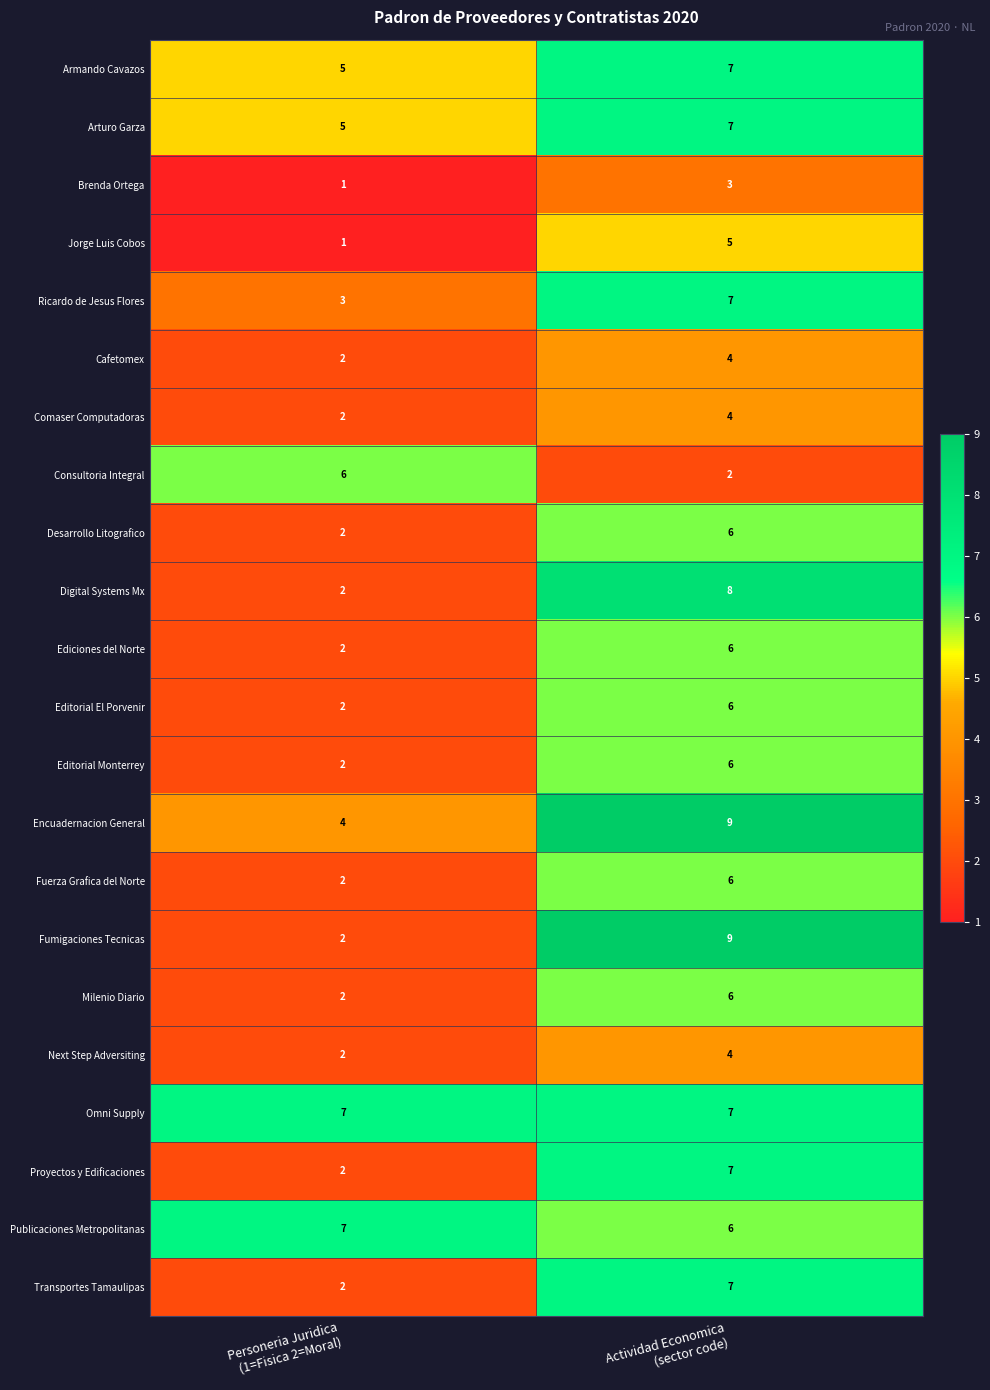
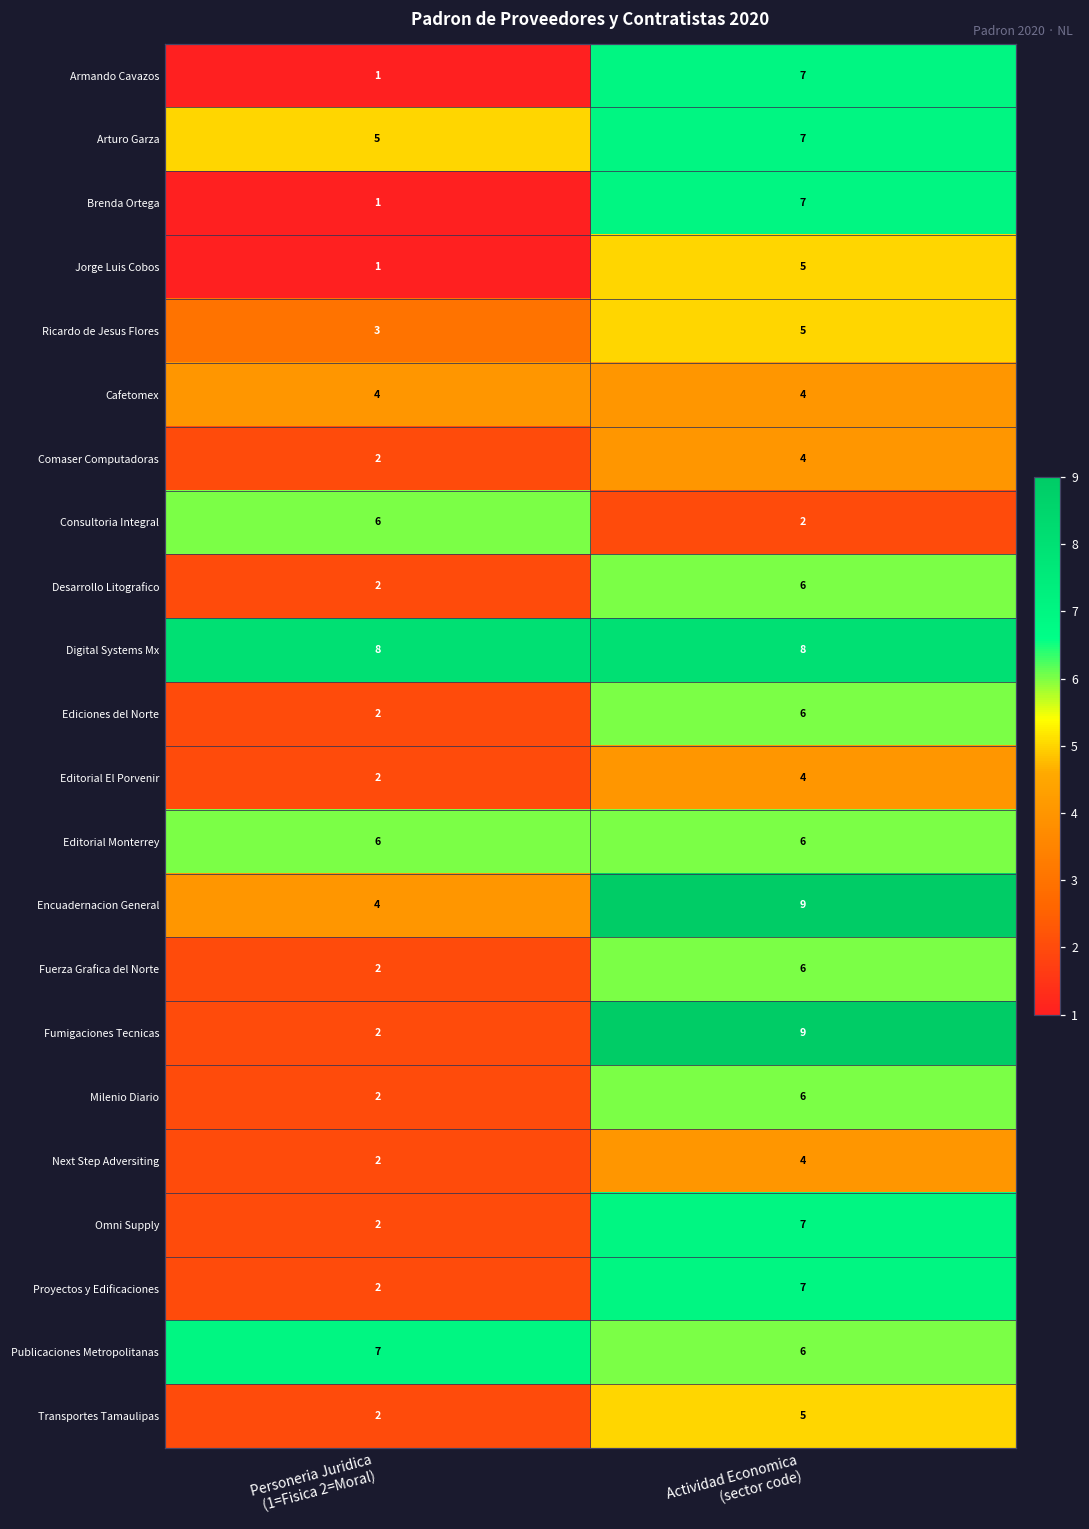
  {
    "Armando Cavazos": {
-     "Personeria Juridica (1=Fisica 2=Moral)": 5,
+     "Personeria Juridica (1=Fisica 2=Moral)": 1,
      "Actividad Economica (sector code)": 7
    },
    "Arturo Garza": {
      "Personeria Juridica (1=Fisica 2=Moral)": 5,
      "Actividad Economica (sector code)": 7
    },
    "Brenda Ortega": {
      "Personeria Juridica (1=Fisica 2=Moral)": 1,
-     "Actividad Economica (sector code)": 3
+     "Actividad Economica (sector code)": 7
    },
    "Jorge Luis Cobos": {
      "Personeria Juridica (1=Fisica 2=Moral)": 1,
      "Actividad Economica (sector code)": 5
    },
    "Ricardo de Jesus Flores": {
      "Personeria Juridica (1=Fisica 2=Moral)": 3,
-     "Actividad Economica (sector code)": 7
+     "Actividad Economica (sector code)": 5
    },
    "Cafetomex": {
-     "Personeria Juridica (1=Fisica 2=Moral)": 2,
+     "Personeria Juridica (1=Fisica 2=Moral)": 4,
      "Actividad Economica (sector code)": 4
    },
    "Comaser Computadoras": {
      "Personeria Juridica (1=Fisica 2=Moral)": 2,
      "Actividad Economica (sector code)": 4
    },
    "Consultoria Integral": {
      "Personeria Juridica (1=Fisica 2=Moral)": 6,
      "Actividad Economica (sector code)": 2
    },
    "Desarrollo Litografico": {
      "Personeria Juridica (1=Fisica 2=Moral)": 2,
      "Actividad Economica (sector code)": 6
    },
    "Digital Systems Mx": {
-     "Personeria Juridica (1=Fisica 2=Moral)": 2,
+     "Personeria Juridica (1=Fisica 2=Moral)": 8,
      "Actividad Economica (sector code)": 8
    },
    "Ediciones del Norte": {
      "Personeria Juridica (1=Fisica 2=Moral)": 2,
      "Actividad Economica (sector code)": 6
    },
    "Editorial El Porvenir": {
      "Personeria Juridica (1=Fisica 2=Moral)": 2,
-     "Actividad Economica (sector code)": 6
+     "Actividad Economica (sector code)": 4
    },
    "Editorial Monterrey": {
-     "Personeria Juridica (1=Fisica 2=Moral)": 2,
+     "Personeria Juridica (1=Fisica 2=Moral)": 6,
      "Actividad Economica (sector code)": 6
    },
    "Encuadernacion General": {
      "Personeria Juridica (1=Fisica 2=Moral)": 4,
      "Actividad Economica (sector code)": 9
    },
    "Fuerza Grafica del Norte": {
      "Personeria Juridica (1=Fisica 2=Moral)": 2,
      "Actividad Economica (sector code)": 6
    },
    "Fumigaciones Tecnicas": {
      "Personeria Juridica (1=Fisica 2=Moral)": 2,
      "Actividad Economica (sector code)": 9
    },
    "Milenio Diario": {
      "Personeria Juridica (1=Fisica 2=Moral)": 2,
      "Actividad Economica (sector code)": 6
    },
    "Next Step Adversiting": {
      "Personeria Juridica (1=Fisica 2=Moral)": 2,
      "Actividad Economica (sector code)": 4
    },
    "Omni Supply": {
-     "Personeria Juridica (1=Fisica 2=Moral)": 7,
+     "Personeria Juridica (1=Fisica 2=Moral)": 2,
      "Actividad Economica (sector code)": 7
    },
    "Proyectos y Edificaciones": {
      "Personeria Juridica (1=Fisica 2=Moral)": 2,
      "Actividad Economica (sector code)": 7
    },
    "Publicaciones Metropolitanas": {
      "Personeria Juridica (1=Fisica 2=Moral)": 7,
      "Actividad Economica (sector code)": 6
    },
    "Transportes Tamaulipas": {
      "Personeria Juridica (1=Fisica 2=Moral)": 2,
-     "Actividad Economica (sector code)": 7
+     "Actividad Economica (sector code)": 5
    }
  }
